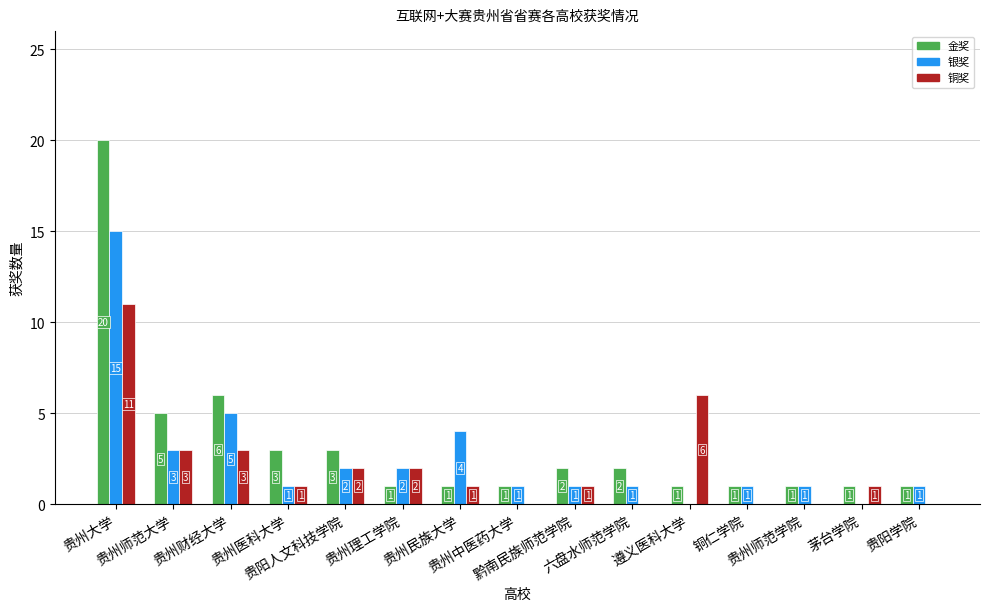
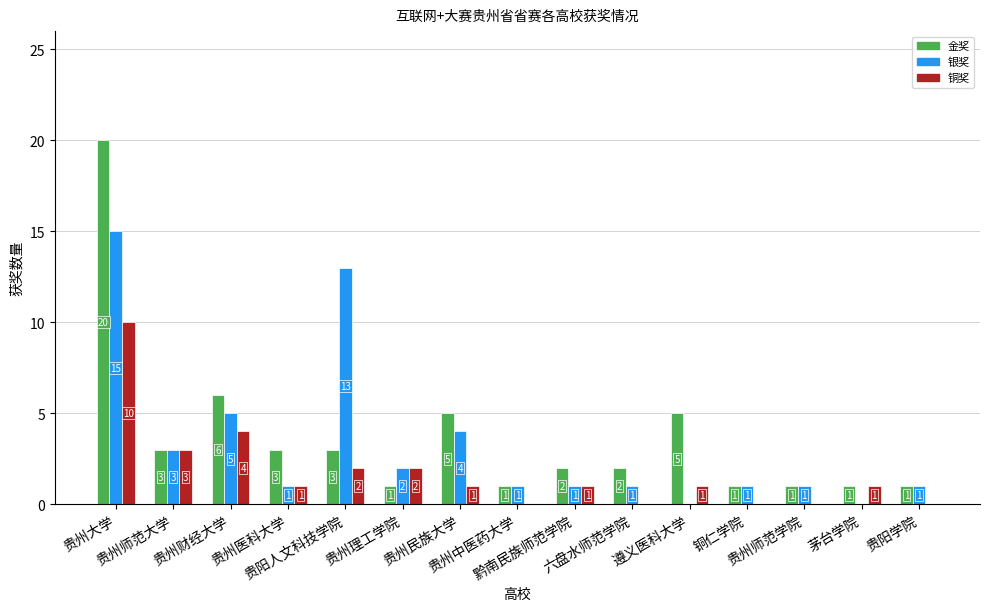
  {
    "金奖": {
-     "贵州师范大学": 5,
-     "贵州民族大学": 1,
-     "遵义医科大学": 1
+     "贵州师范大学": 3,
+     "贵州民族大学": 5,
+     "遵义医科大学": 5
    },
    "银奖": {
-     "贵阳人文科技学院": 2
+     "贵阳人文科技学院": 13
    },
    "铜奖": {
-     "贵州大学": 11,
-     "贵州财经大学": 3,
-     "遵义医科大学": 6
+     "贵州大学": 10,
+     "贵州财经大学": 4,
+     "遵义医科大学": 1
    }
  }
